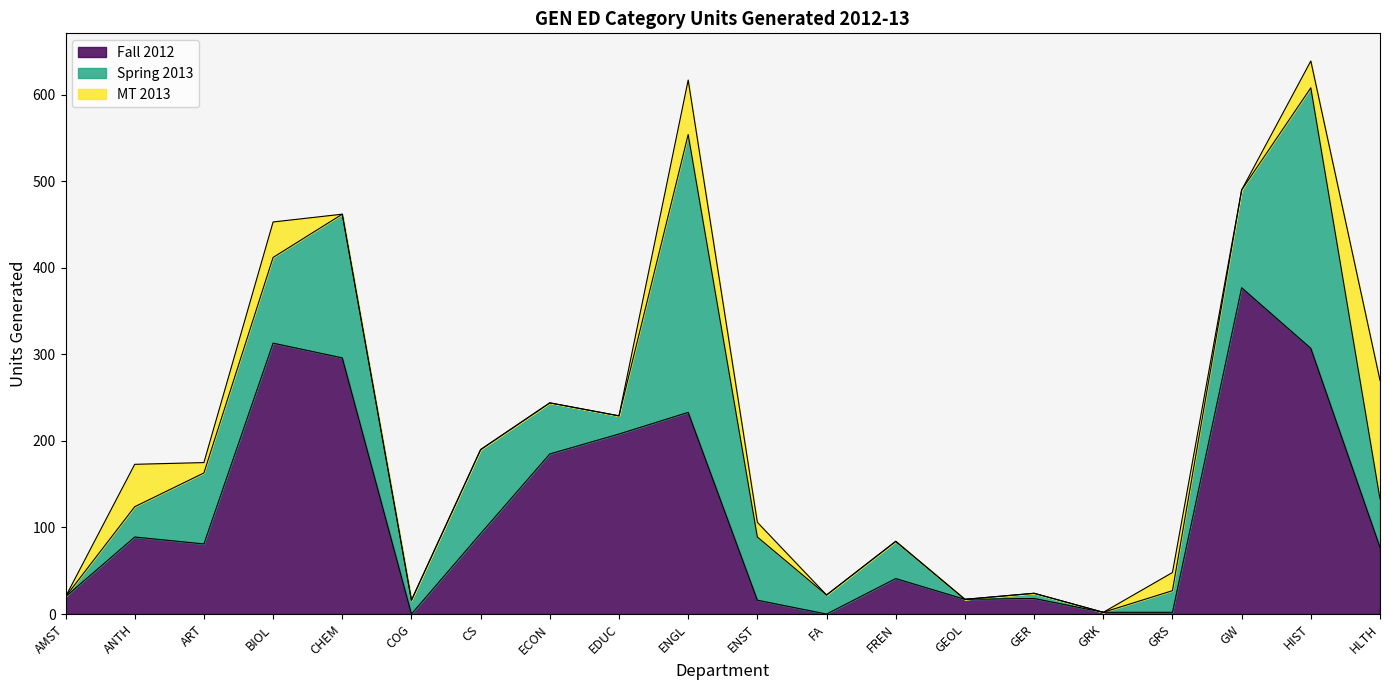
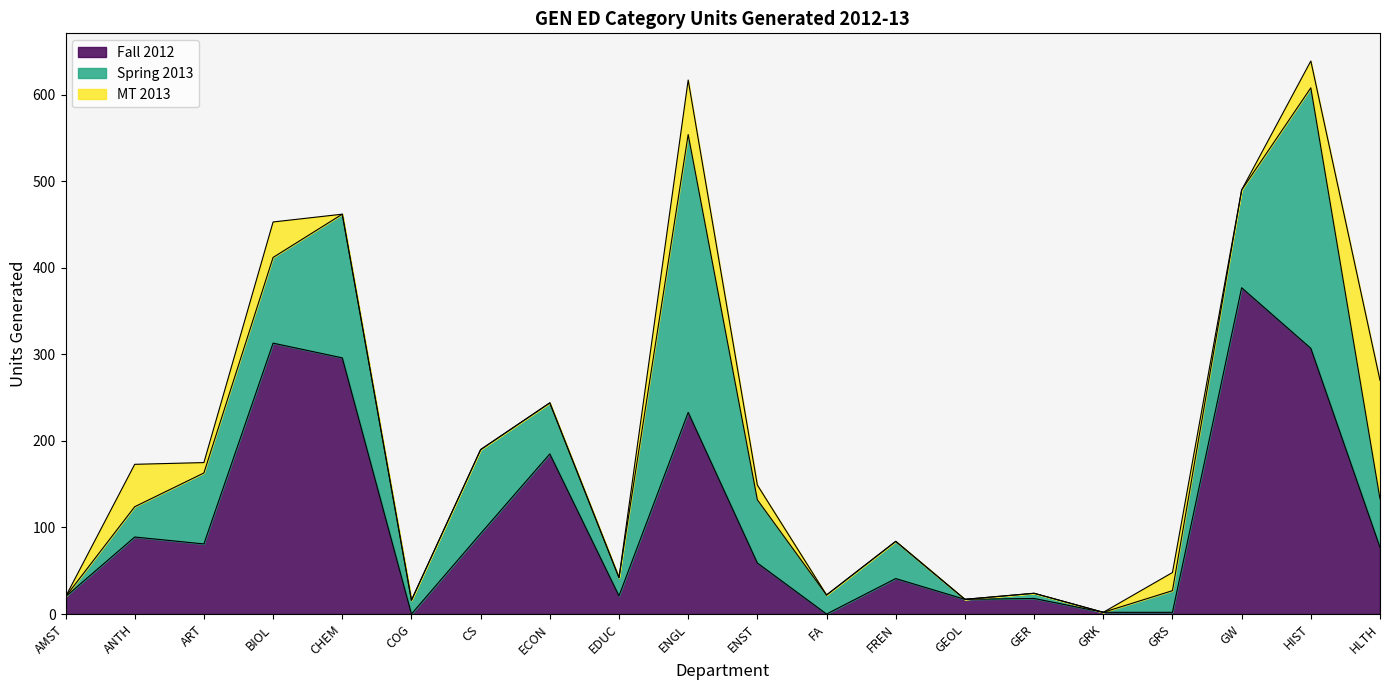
  {
    "Fall 2012": {
      "ANTH": 90,
      "ART": 80,
      "BIOL": 310,
      "CHEM": 300,
      "COG": 0,
      "CS": 90,
      "ECON": 190,
-     "EDUC": 210,
+     "EDUC": 20,
      "ENGL": 230,
-     "ENST": 20,
+     "ENST": 60,
      "FA": 0,
      "FREN": 40,
      "GER": 20,
      "GRS": 0,
      "GW": 380,
      "HIST": 310,
      "HLTH": 80
    },
    "Spring 2013": {
      "ANTH": 40,
      "ART": 80,
      "BIOL": 100,
      "ENGL": 320,
      "ENST": 70,
      "GRS": 30,
      "HIST": 300,
      "HLTH": 60
    },
    "MT 2013": {
      "ANTH": 50,
      "ART": 10,
      "BIOL": 40,
      "ENGL": 60,
      "ENST": 20,
      "GRS": 20,
      "HIST": 30,
      "HLTH": 140
    }
  }
